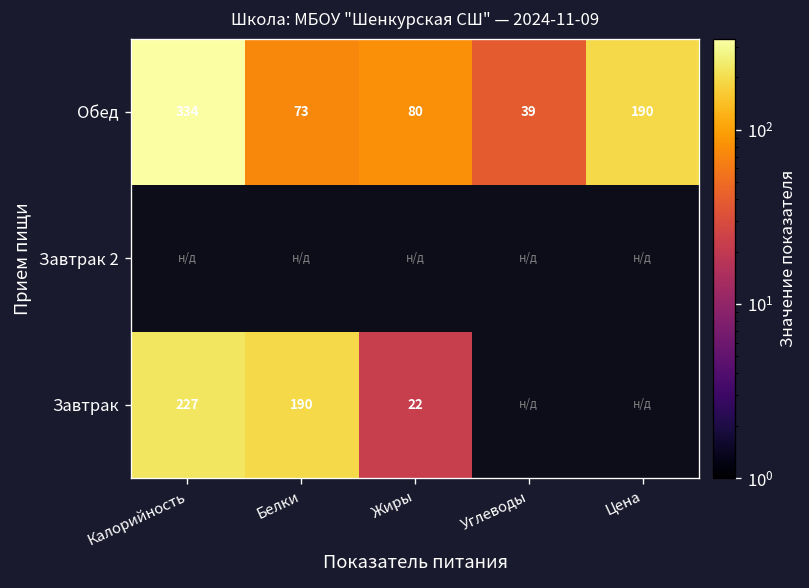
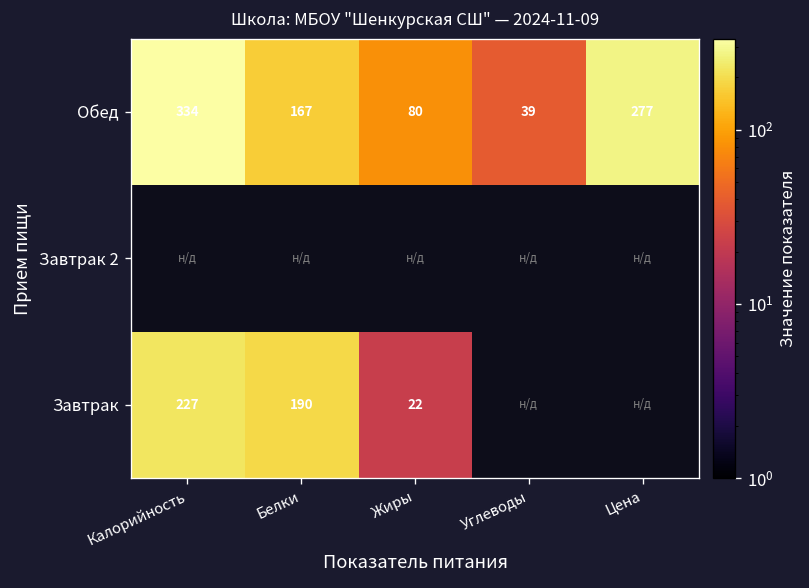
  {
    "Обед": {
      "Калорийность": 334,
-     "Белки": 73,
+     "Белки": 167,
      "Жиры": 80,
      "Углеводы": 39,
-     "Цена": 190
+     "Цена": 277
    },
    "Завтрак": {
      "Калорийность": 227,
      "Белки": 190,
      "Жиры": 22
    }
  }
